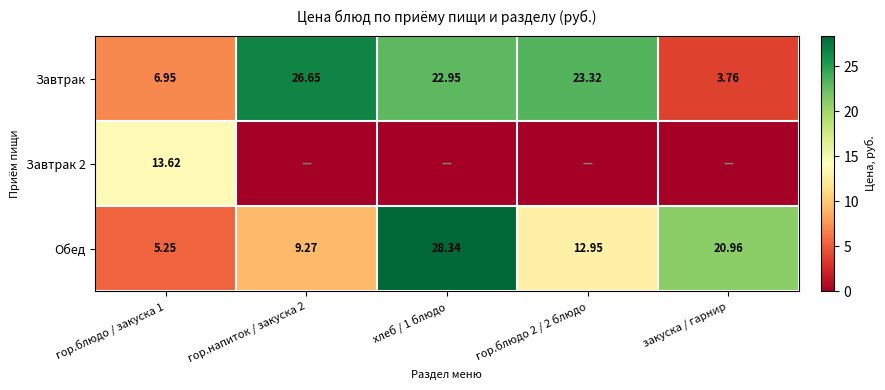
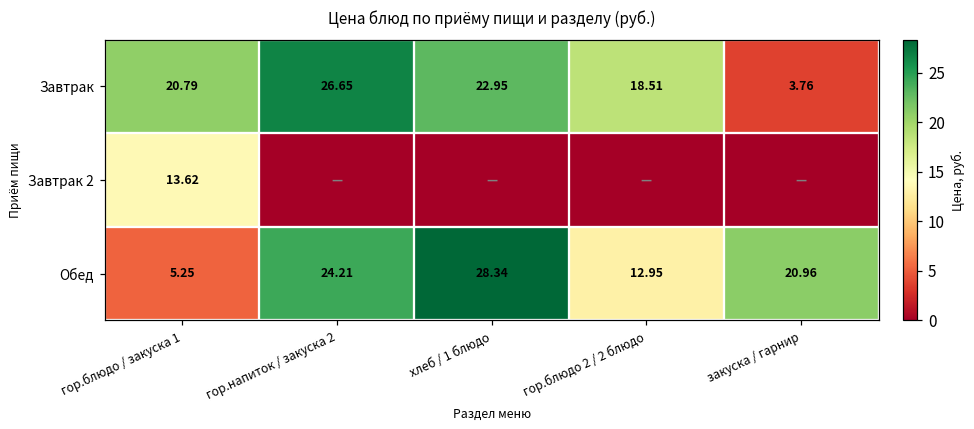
  {
    "Завтрак": {
-     "гор.блюдо / закуска 1": 6.95,
+     "гор.блюдо / закуска 1": 20.79,
      "гор.напиток / закуска 2": 26.65,
      "хлеб / 1 блюдо": 22.95,
-     "гор.блюдо 2 / 2 блюдо": 23.32,
+     "гор.блюдо 2 / 2 блюдо": 18.51,
      "закуска / гарнир": 3.76
    },
    "Завтрак 2": {
      "гор.блюдо / закуска 1": 13.62
    },
    "Обед": {
      "гор.блюдо / закуска 1": 5.25,
-     "гор.напиток / закуска 2": 9.27,
+     "гор.напиток / закуска 2": 24.21,
      "хлеб / 1 блюдо": 28.34,
      "гор.блюдо 2 / 2 блюдо": 12.95,
      "закуска / гарнир": 20.96
    }
  }
